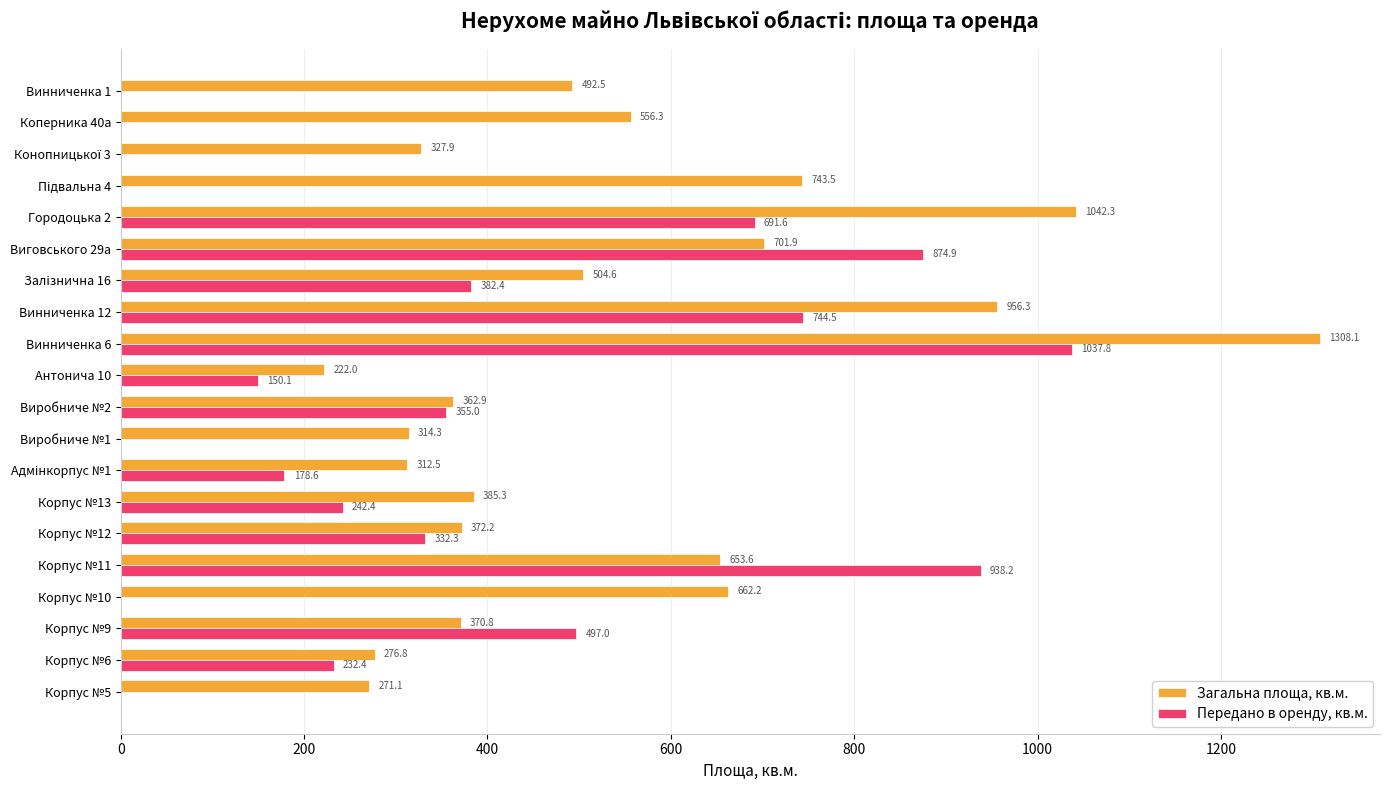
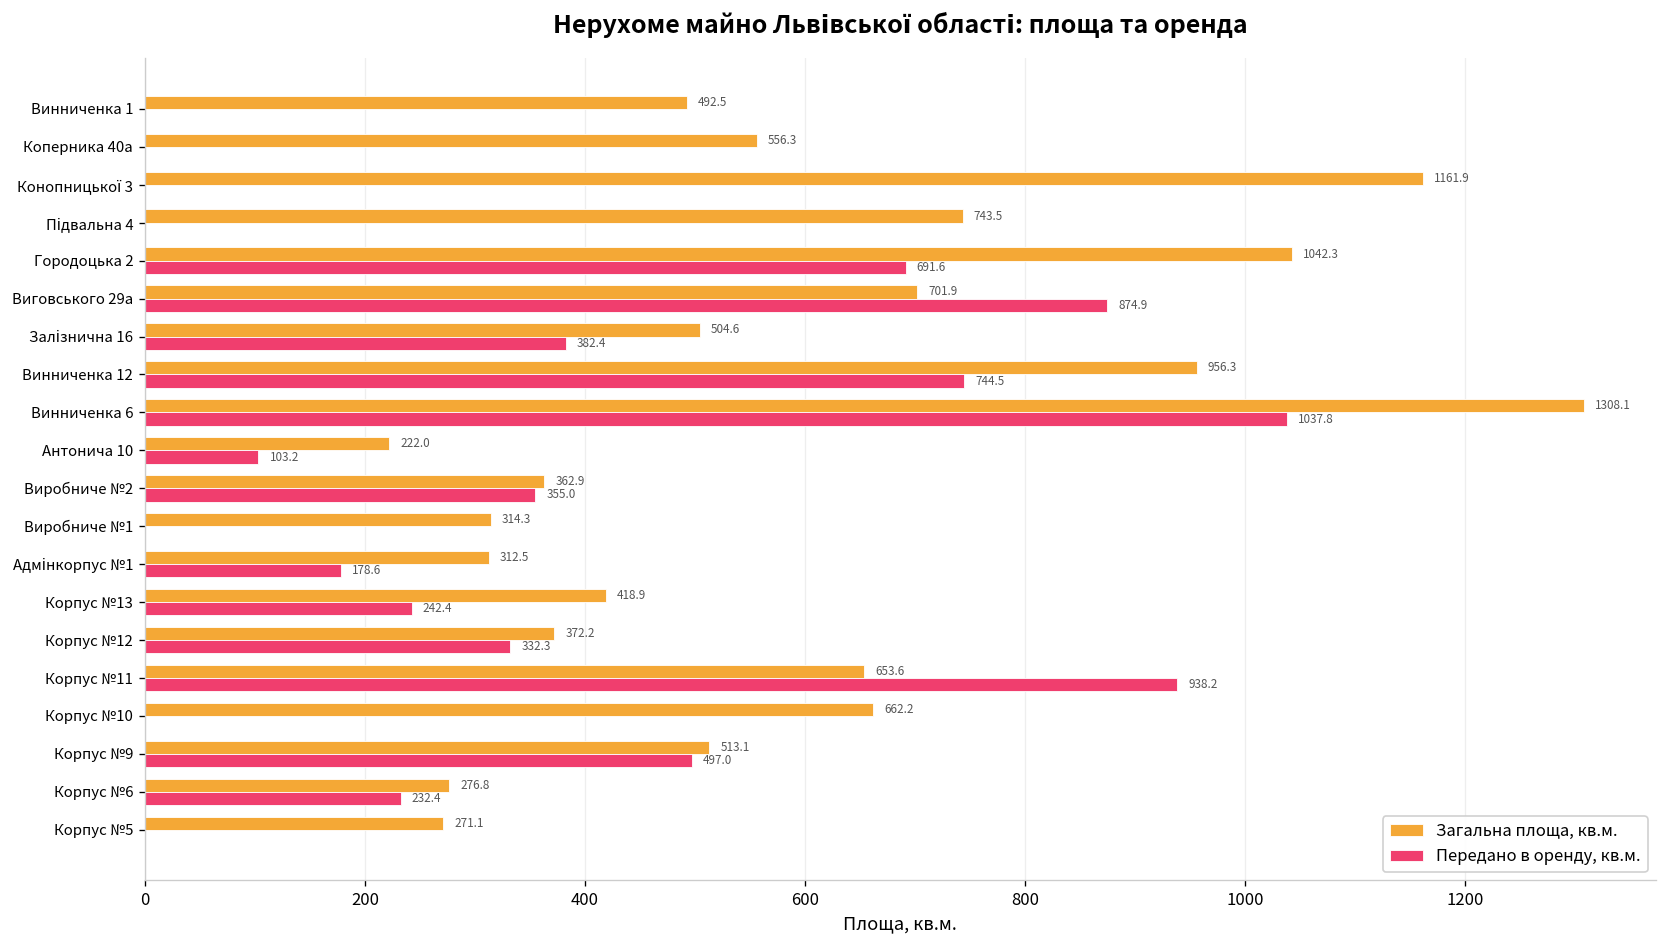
  {
    "Загальна площа, кв.м.": {
      "Винниченка 1": 492.5,
      "Коперника 40а": 556.3,
-     "Конопницької 3": 327.9,
+     "Конопницької 3": 1161.9,
      "Підвальна 4": 743.5,
      "Городоцька 2": 1042.3,
      "Виговського 29а": 701.9,
      "Залізнична 16": 504.6,
      "Винниченка 12": 956.3,
      "Винниченка 6": 1308.1,
      "Антонича 10": 222.0,
      "Виробниче №2": 362.9,
      "Виробниче №1": 314.3,
      "Адмінкорпус №1": 312.5,
-     "Корпус №13": 385.3,
+     "Корпус №13": 418.9,
      "Корпус №12": 372.2,
      "Корпус №11": 653.6,
      "Корпус №10": 662.2,
-     "Корпус №9": 370.8,
+     "Корпус №9": 513.1,
      "Корпус №6": 276.8,
      "Корпус №5": 271.1
    },
    "Передано в оренду, кв.м.": {
      "Городоцька 2": 691.6,
      "Виговського 29а": 874.9,
      "Залізнична 16": 382.4,
      "Винниченка 12": 744.5,
      "Винниченка 6": 1037.8,
-     "Антонича 10": 150.1,
+     "Антонича 10": 103.2,
      "Виробниче №2": 355.0,
      "Адмінкорпус №1": 178.6,
      "Корпус №13": 242.4,
      "Корпус №12": 332.3,
      "Корпус №11": 938.2,
      "Корпус №9": 497.0,
      "Корпус №6": 232.4
    }
  }
